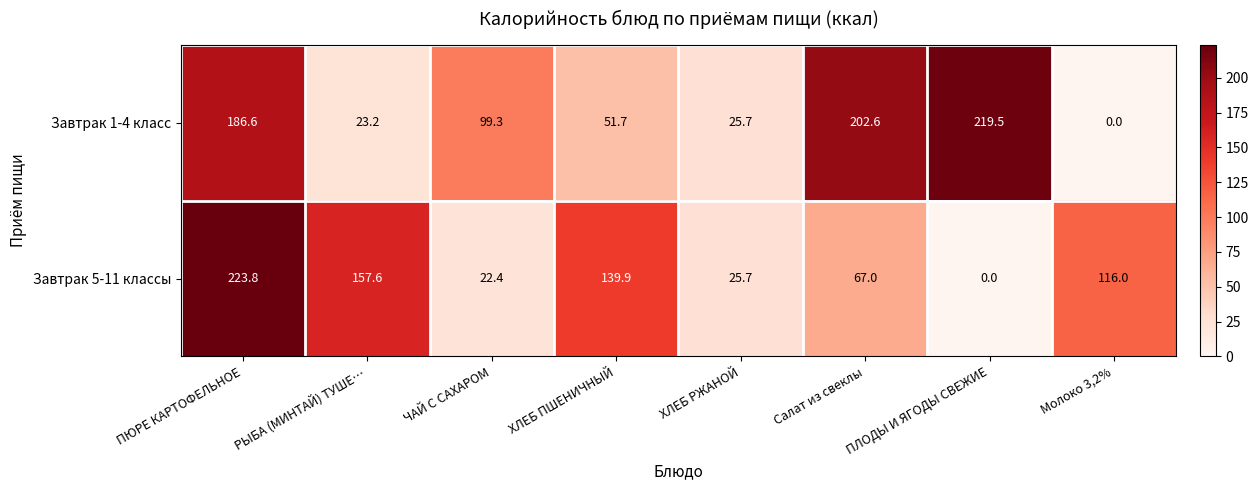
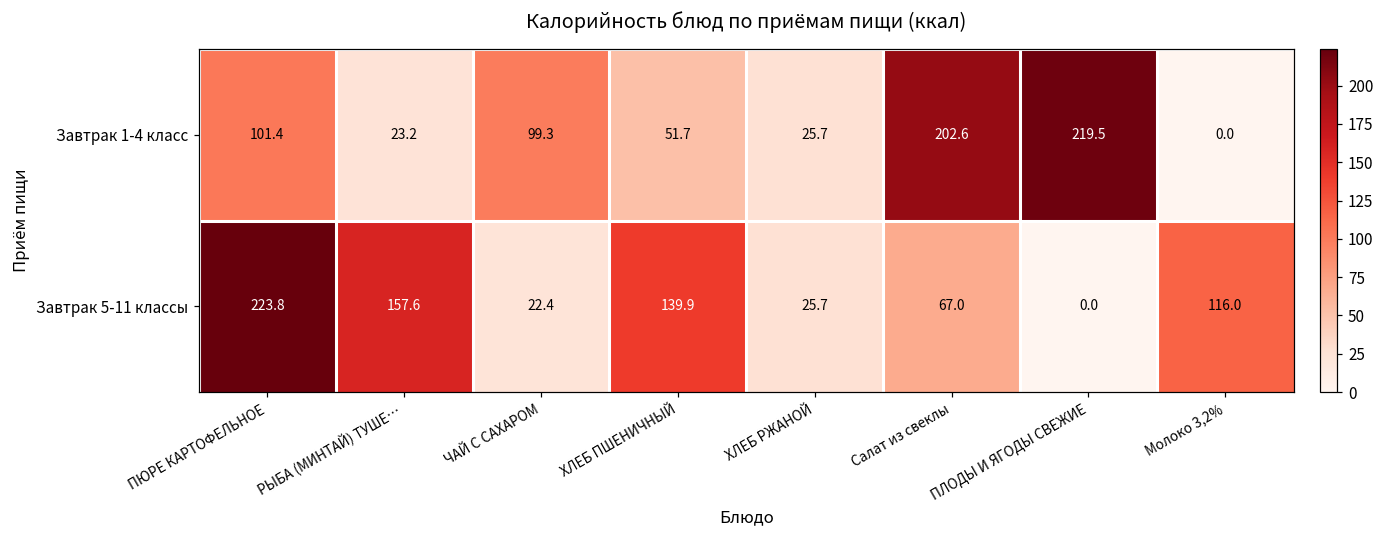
  {
    "Завтрак 1-4 класс": {
-     "ПЮРЕ КАРТОФЕЛЬНОЕ": 186.6,
+     "ПЮРЕ КАРТОФЕЛЬНОЕ": 101.4,
      "РЫБА (МИНТАЙ) ТУШЕ…": 23.2,
      "ЧАЙ С САХАРОМ": 99.3,
      "ХЛЕБ ПШЕНИЧНЫЙ": 51.7,
      "ХЛЕБ РЖАНОЙ": 25.7,
      "Салат из свеклы": 202.6,
      "ПЛОДЫ И ЯГОДЫ СВЕЖИЕ": 219.5,
      "Молоко 3,2%": 0.0
    },
    "Завтрак 5-11 классы": {
      "ПЮРЕ КАРТОФЕЛЬНОЕ": 223.8,
      "РЫБА (МИНТАЙ) ТУШЕ…": 157.6,
      "ЧАЙ С САХАРОМ": 22.4,
      "ХЛЕБ ПШЕНИЧНЫЙ": 139.9,
      "ХЛЕБ РЖАНОЙ": 25.7,
      "Салат из свеклы": 67.0,
      "ПЛОДЫ И ЯГОДЫ СВЕЖИЕ": 0.0,
      "Молоко 3,2%": 116.0
    }
  }
